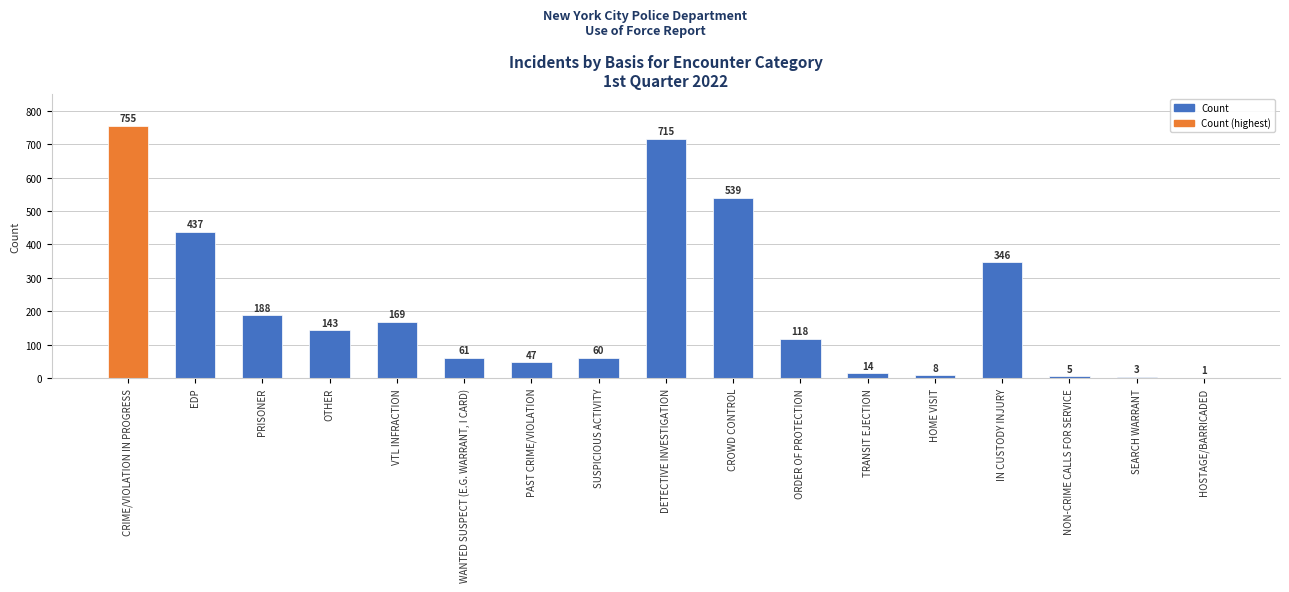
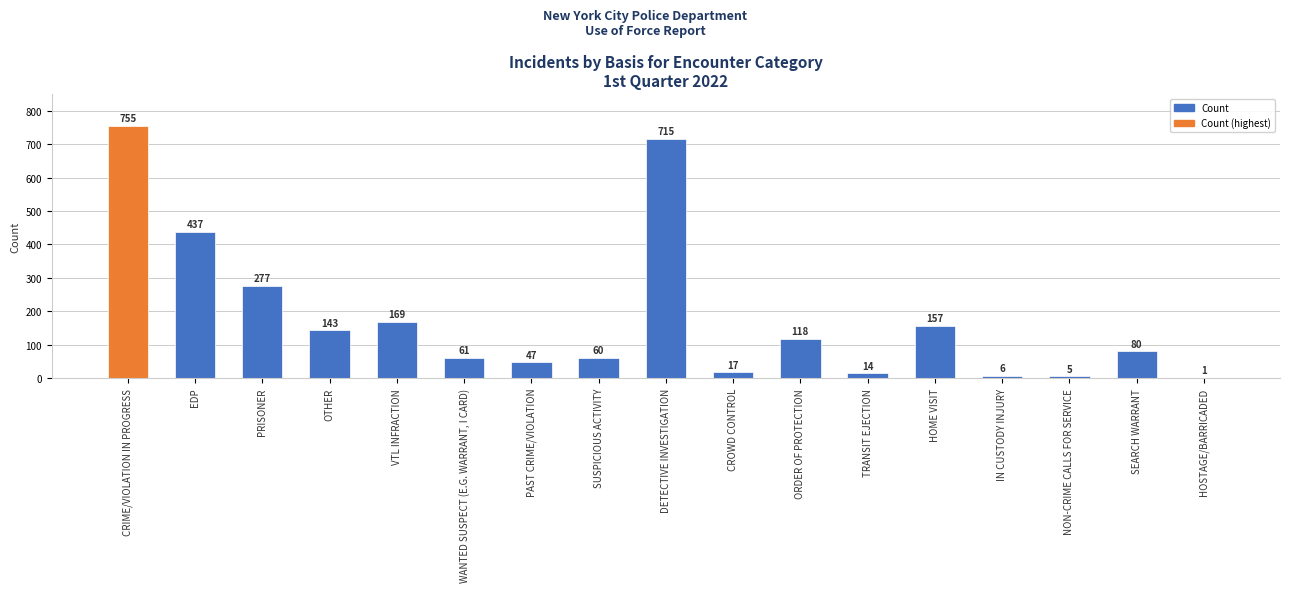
  {
    "CRIME/VIOLATION IN PROGRESS": 755,
    "EDP": 437,
-   "PRISONER": 188,
+   "PRISONER": 277,
    "OTHER": 143,
    "VTL INFRACTION": 169,
    "WANTED SUSPECT (E.G. WARRANT, I CARD)": 61,
    "PAST CRIME/VIOLATION": 47,
    "SUSPICIOUS ACTIVITY": 60,
    "DETECTIVE INVESTIGATION": 715,
-   "CROWD CONTROL": 539,
+   "CROWD CONTROL": 17,
    "ORDER OF PROTECTION": 118,
    "TRANSIT EJECTION": 14,
-   "HOME VISIT": 8,
-   "IN CUSTODY INJURY": 346,
+   "HOME VISIT": 157,
+   "IN CUSTODY INJURY": 6,
    "NON-CRIME CALLS FOR SERVICE": 5,
-   "SEARCH WARRANT": 3,
+   "SEARCH WARRANT": 80,
    "HOSTAGE/BARRICADED": 1
  }
